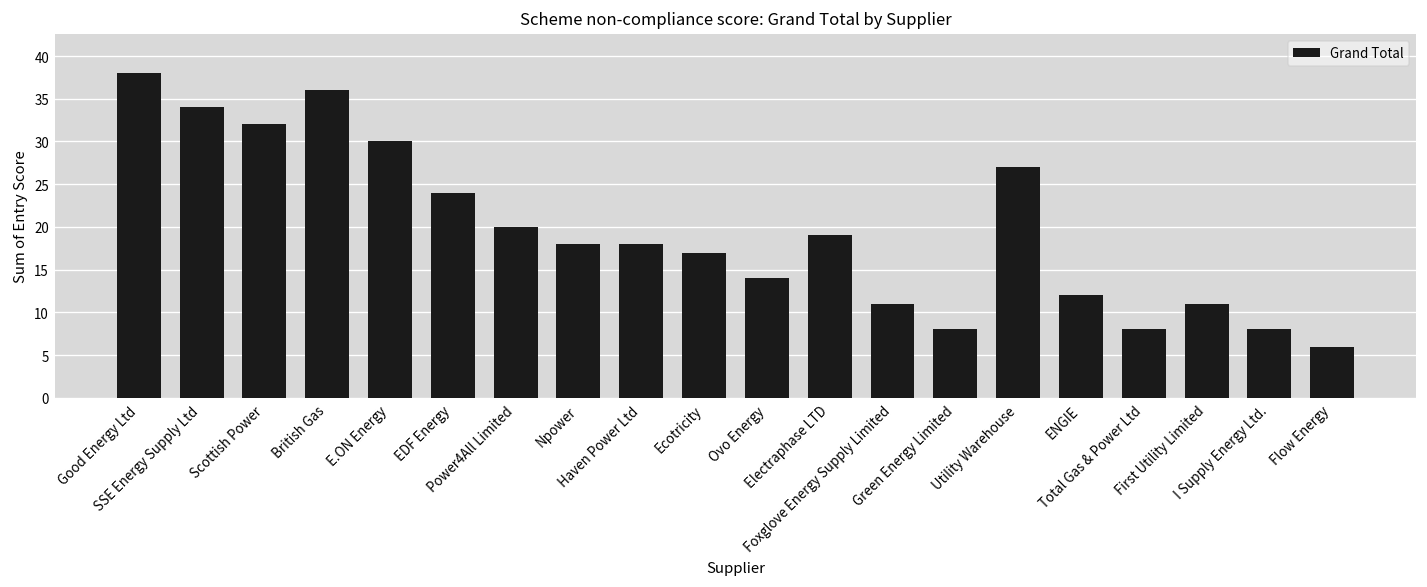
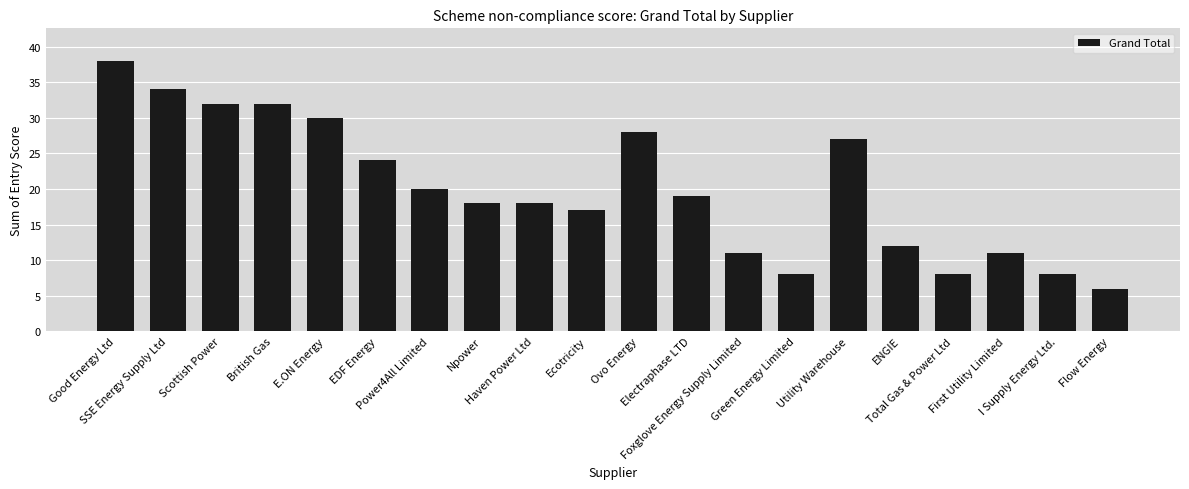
  {
    "Good Energy Ltd": 38,
    "SSE Energy Supply Ltd": 34,
    "Scottish Power": 32,
-   "British Gas": 36,
+   "British Gas": 32,
    "E.ON Energy": 30,
    "EDF Energy": 24,
    "Power4All Limited": 20,
    "Npower": 18,
    "Haven Power Ltd": 18,
    "Ecotricity": 17,
-   "Ovo Energy": 14,
+   "Ovo Energy": 28,
    "Electraphase LTD": 19,
    "Foxglove Energy Supply Limited": 11,
    "Green Energy Limited": 8,
    "Utility Warehouse": 27,
    "ENGIE": 12,
    "Total Gas & Power Ltd": 8,
    "First Utility Limited": 11,
    "I Supply Energy Ltd.": 8,
    "Flow Energy": 6
  }
